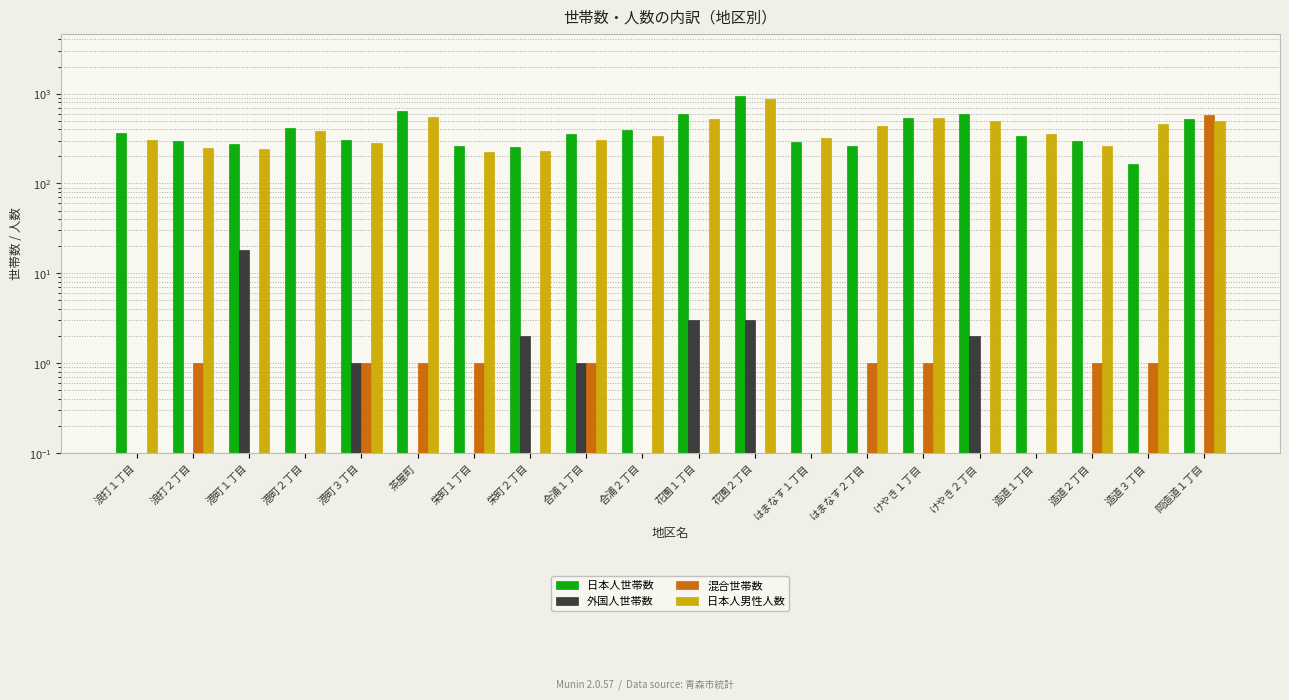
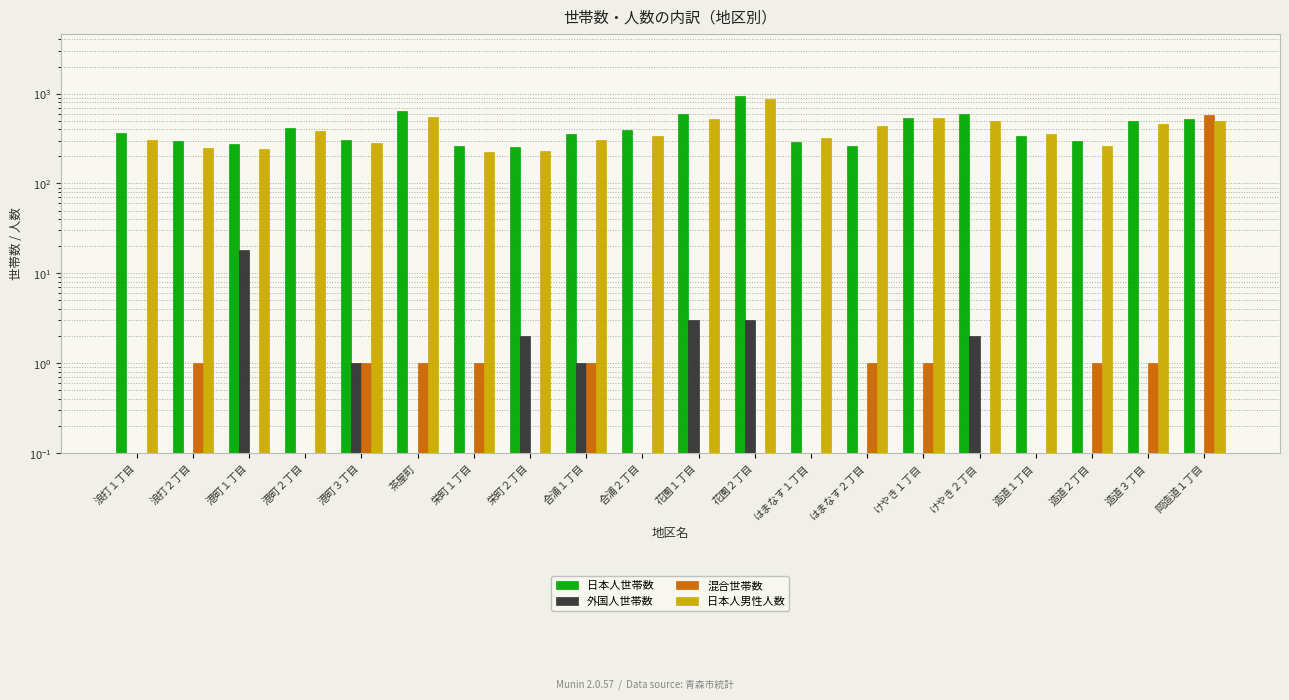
  {
    "日本人世帯数": {
      "浪打１丁目": 360,
      "浪打２丁目": 300,
      "港町１丁目": 280,
      "港町２丁目": 400,
      "港町３丁目": 310,
      "茶屋町": 600,
      "栄町１丁目": 260,
      "栄町２丁目": 260,
      "合浦１丁目": 350,
      "合浦２丁目": 400,
      "花園１丁目": 600,
      "花園２丁目": 900,
      "はまなす１丁目": 290,
      "はまなす２丁目": 260,
      "けやき１丁目": 500,
      "けやき２丁目": 600,
      "造道１丁目": 340,
      "造道２丁目": 300,
-     "造道３丁目": 170,
+     "造道３丁目": 500,
      "岡造道１丁目": 500
    },
    "外国人世帯数": {
      "港町１丁目": 18,
      "港町３丁目": 1,
      "栄町２丁目": 2,
      "合浦１丁目": 1,
      "花園１丁目": 3,
      "花園２丁目": 3,
      "けやき２丁目": 2
    },
    "混合世帯数": {
      "浪打２丁目": 1,
      "港町３丁目": 1,
      "茶屋町": 1,
      "栄町１丁目": 1,
      "合浦１丁目": 1,
      "はまなす２丁目": 1,
      "けやき１丁目": 1,
      "造道２丁目": 1,
      "造道３丁目": 1,
      "岡造道１丁目": 600
    },
    "日本人男性人数": {
      "浪打１丁目": 300,
      "浪打２丁目": 250,
      "港町１丁目": 250,
      "港町２丁目": 380,
      "港町３丁目": 280,
      "茶屋町": 500,
      "栄町１丁目": 220,
      "栄町２丁目": 230,
      "合浦１丁目": 310,
      "合浦２丁目": 340,
      "花園１丁目": 500,
      "花園２丁目": 900,
      "はまなす１丁目": 320,
      "はまなす２丁目": 400,
      "けやき１丁目": 500,
      "けやき２丁目": 500,
      "造道１丁目": 360,
      "造道２丁目": 260,
      "造道３丁目": 500,
      "岡造道１丁目": 500
    }
  }
